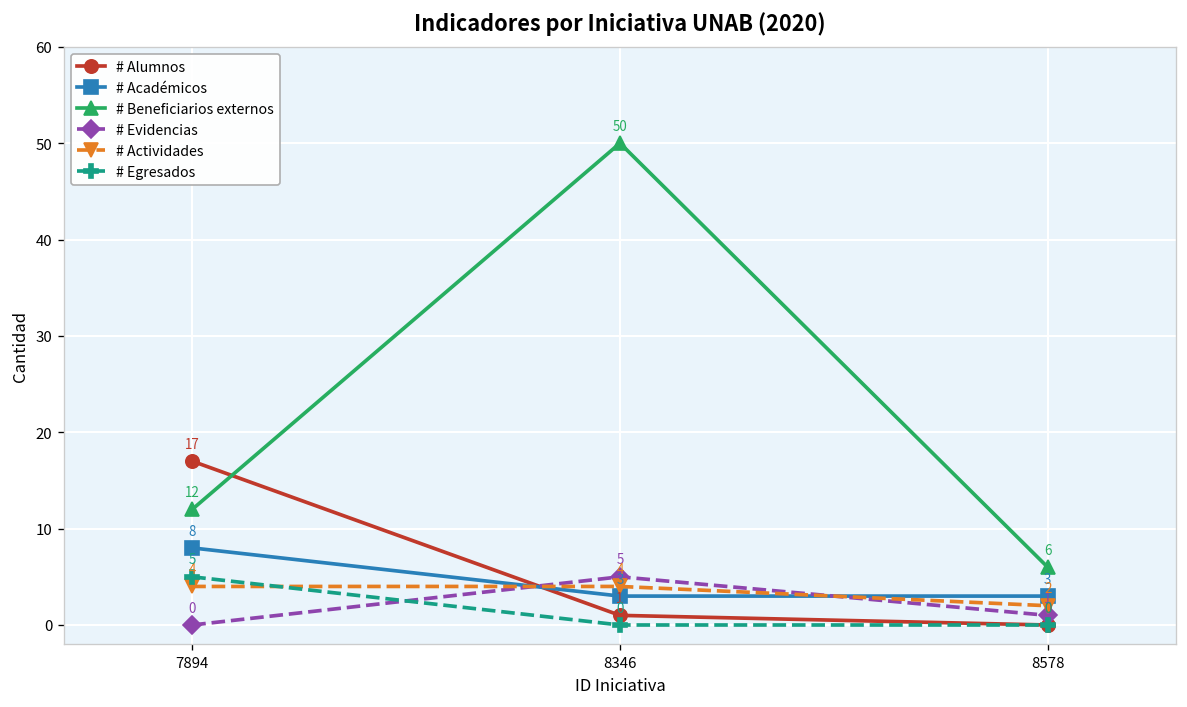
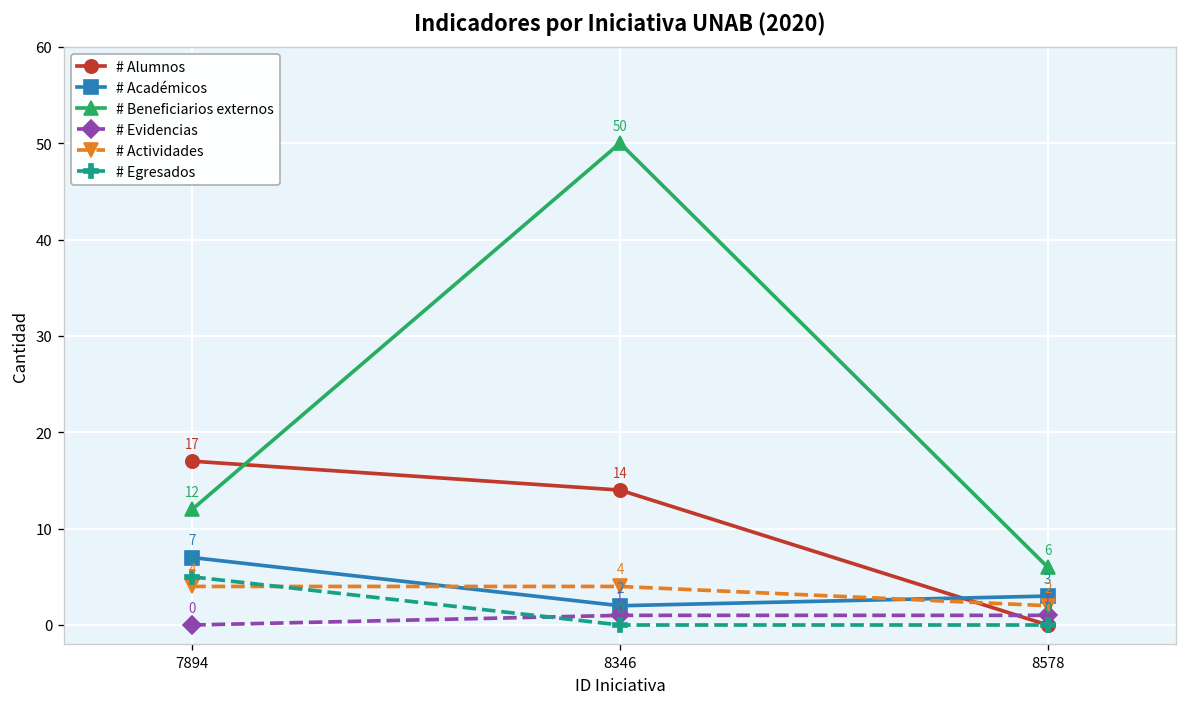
  {
    "# Alumnos": {
      "7894": 17,
-     "8346": 1
+     "8346": 14
    },
    "# Académicos": {
-     "7894": 8,
-     "8346": 3
+     "7894": 7,
+     "8346": 2
    },
    "# Evidencias": {
      "7894": 0,
-     "8346": 5
+     "8346": 1
    },
    "# Actividades": {
      "8346": 4
    }
  }
